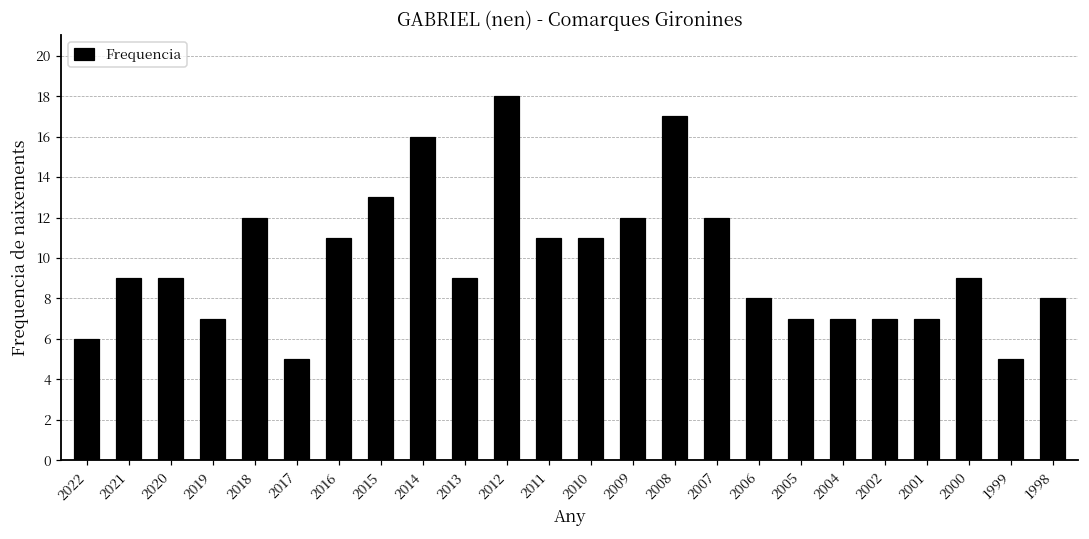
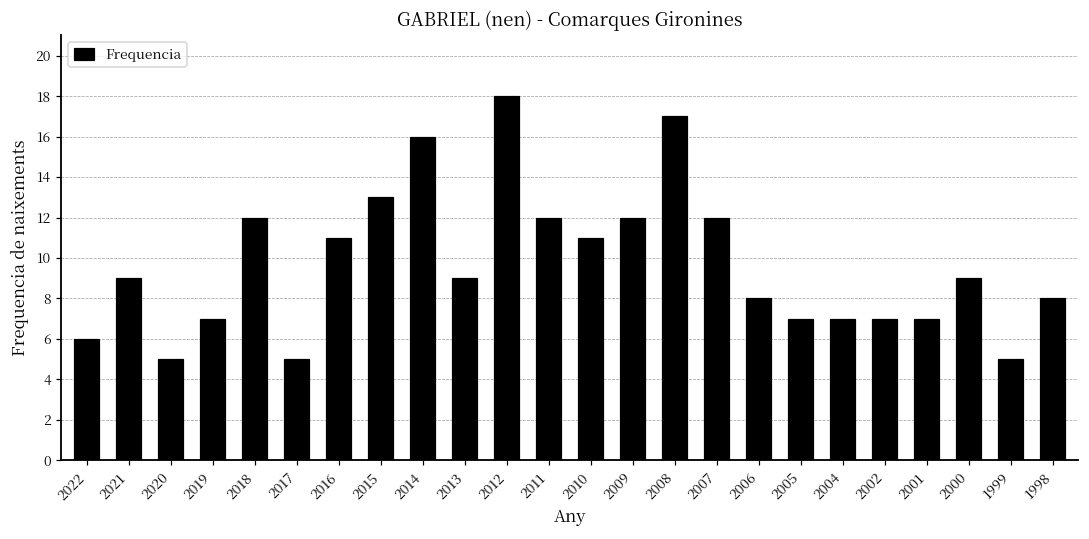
  {
    "2022": 6,
    "2021": 9,
-   "2020": 9,
+   "2020": 5,
    "2019": 7,
    "2018": 12,
    "2017": 5,
    "2016": 11,
    "2015": 13,
    "2014": 16,
    "2013": 9,
    "2012": 18,
-   "2011": 11,
+   "2011": 12,
    "2010": 11,
    "2009": 12,
    "2008": 17,
    "2007": 12,
    "2006": 8,
    "2005": 7,
    "2004": 7,
    "2002": 7,
    "2001": 7,
    "2000": 9,
    "1999": 5,
    "1998": 8
  }
